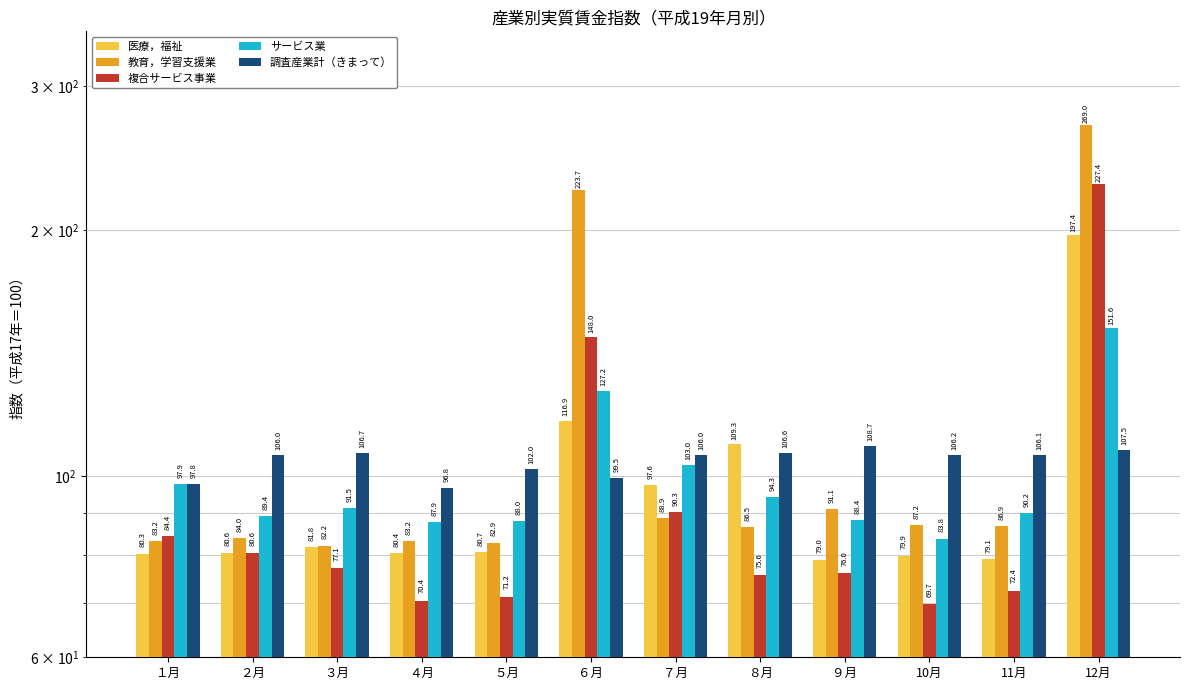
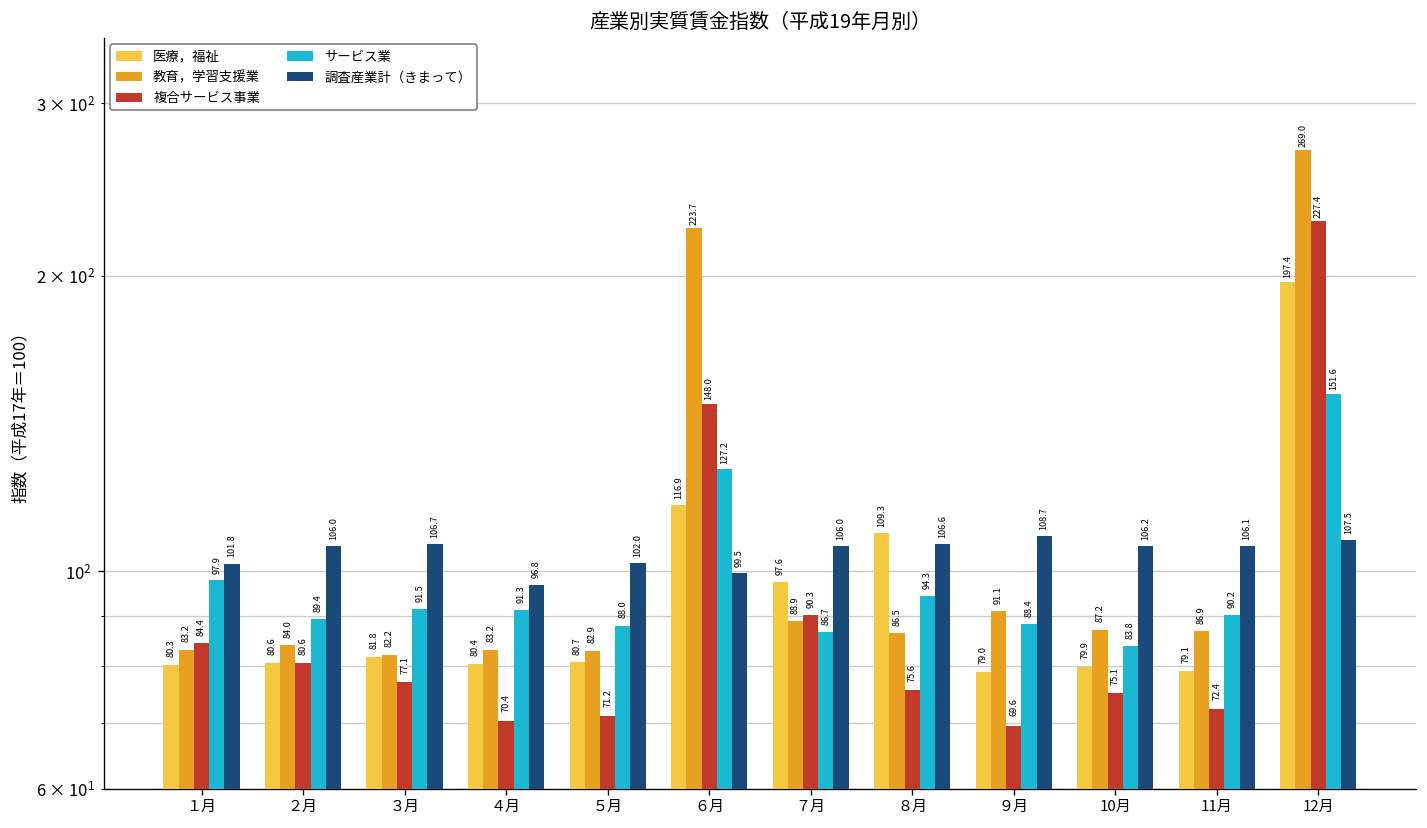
  {
    "複合サービス事業": {
      "１月": 84.4,
      "２月": 80.6,
      "３月": 77.1,
      "４月": 70.4,
      "５月": 71.2,
      "６月": 148.0,
      "７月": 90.3,
      "８月": 75.6,
-     "９月": 76.0,
-     "10月": 69.7,
+     "９月": 69.6,
+     "10月": 75.1,
      "11月": 72.4,
      "12月": 227.4
    },
    "サービス業": {
      "１月": 97.9,
      "２月": 89.4,
      "３月": 91.5,
-     "４月": 87.9,
+     "４月": 91.3,
      "５月": 88.0,
      "６月": 127.2,
-     "７月": 103.0,
+     "７月": 86.7,
      "８月": 94.3,
      "９月": 88.4,
      "10月": 83.8,
      "11月": 90.2,
      "12月": 151.6
    },
    "調査産業計（きまって）": {
-     "１月": 97.8,
+     "１月": 101.8,
      "２月": 106.0,
      "３月": 106.7,
      "４月": 96.8,
      "５月": 102.0,
      "６月": 99.5,
      "７月": 106.0,
      "８月": 106.6,
      "９月": 108.7,
      "10月": 106.2,
      "11月": 106.1,
      "12月": 107.5
    }
  }
